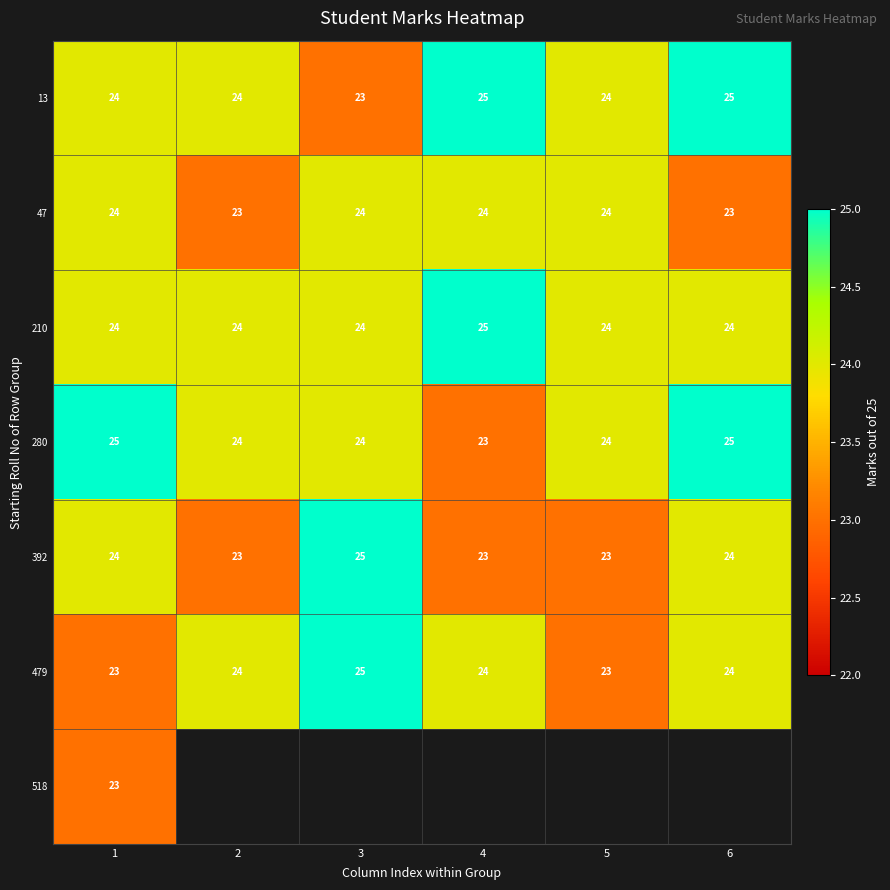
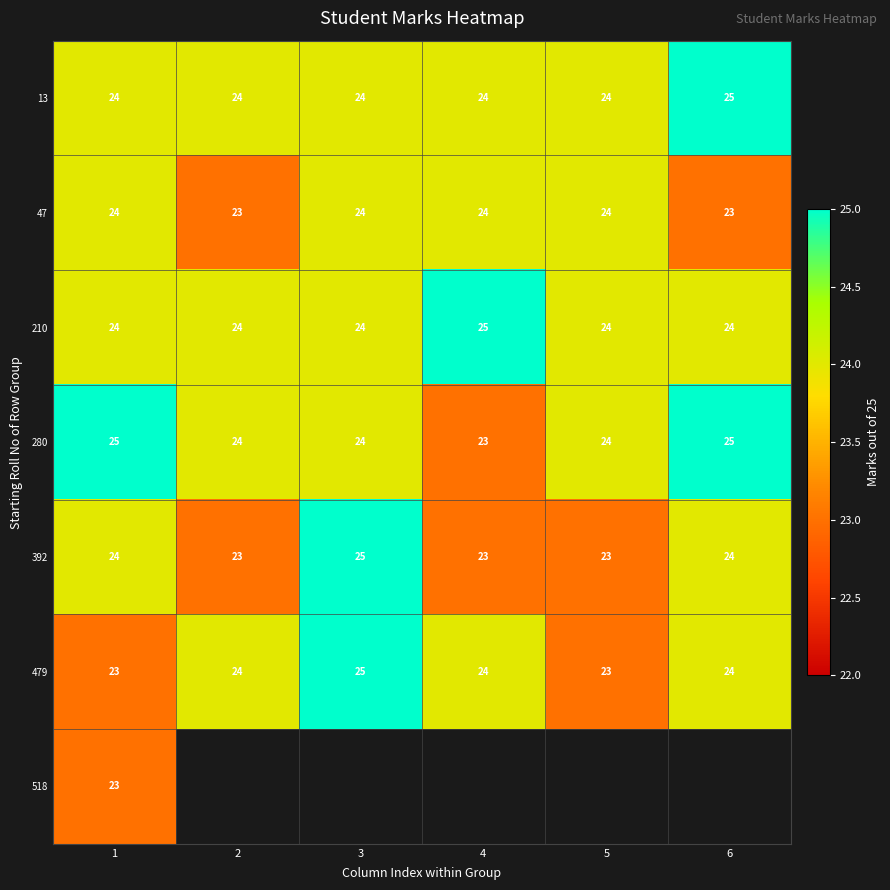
  {
    "13": {
      "1": 24,
      "2": 24,
-     "3": 23,
-     "4": 25,
+     "3": 24,
+     "4": 24,
      "5": 24,
      "6": 25
    },
    "47": {
      "1": 24,
      "2": 23,
      "3": 24,
      "4": 24,
      "5": 24,
      "6": 23
    },
    "210": {
      "1": 24,
      "2": 24,
      "3": 24,
      "4": 25,
      "5": 24,
      "6": 24
    },
    "280": {
      "1": 25,
      "2": 24,
      "3": 24,
      "4": 23,
      "5": 24,
      "6": 25
    },
    "392": {
      "1": 24,
      "2": 23,
      "3": 25,
      "4": 23,
      "5": 23,
      "6": 24
    },
    "479": {
      "1": 23,
      "2": 24,
      "3": 25,
      "4": 24,
      "5": 23,
      "6": 24
    },
    "518": {
      "1": 23
    }
  }
